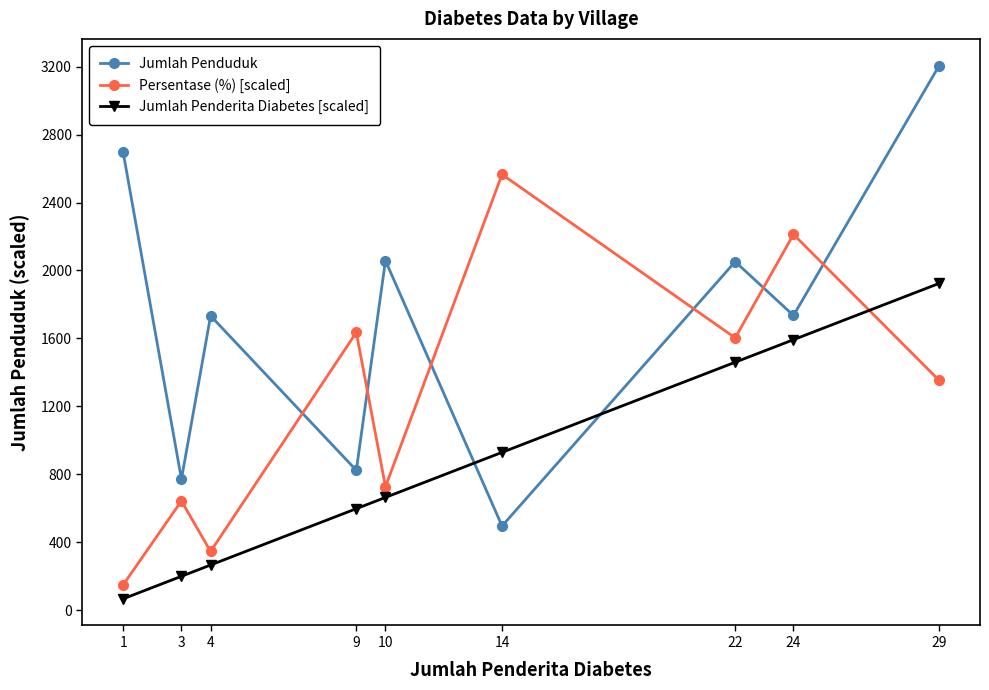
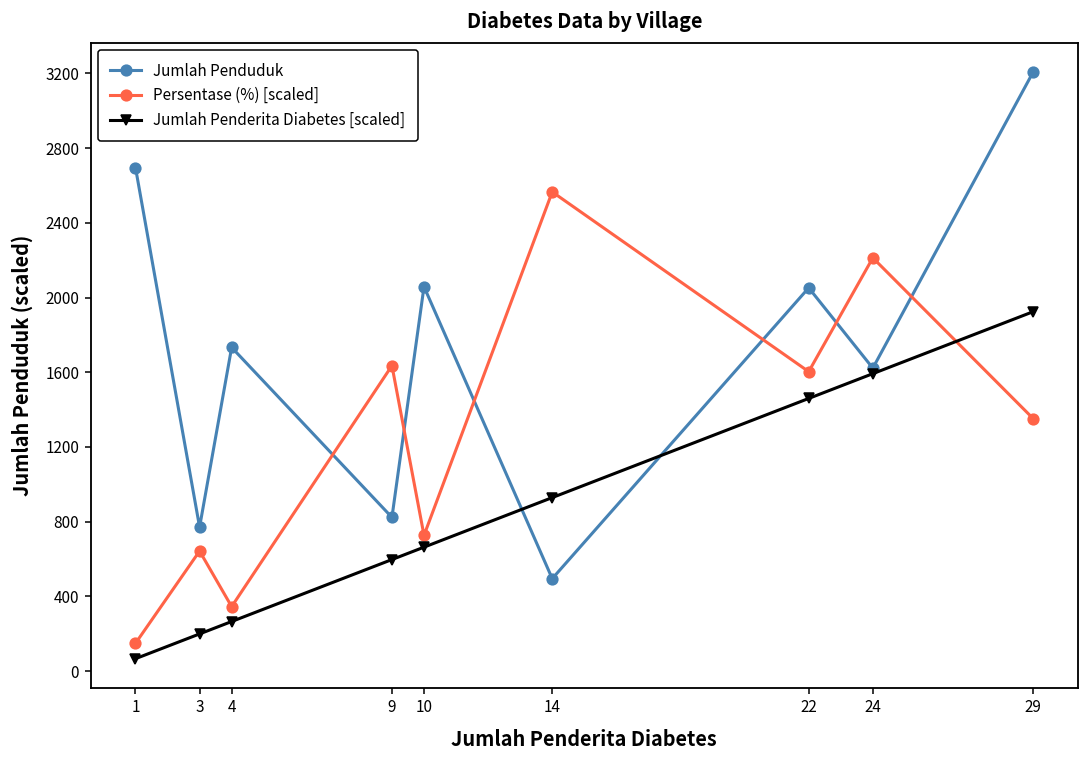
  {
    "Jumlah Penduduk": {
      "1": 2700,
      "3": 770,
      "4": 1730,
      "9": 820,
      "10": 2060,
      "14": 500,
      "22": 2050,
-     "24": 1740,
+     "24": 1620,
      "29": 3210
    },
    "Persentase (%) [scaled]": {
      "1": 150,
      "3": 640,
      "4": 350,
      "9": 1640,
      "10": 730,
      "14": 2570,
      "22": 1600,
      "24": 2210,
      "29": 1350
    },
    "Jumlah Penderita Diabetes [scaled]": {
      "1": 70,
      "3": 200,
      "4": 270,
      "9": 600,
      "10": 660,
      "14": 930,
      "22": 1460,
      "24": 1590,
      "29": 1920
    }
  }
